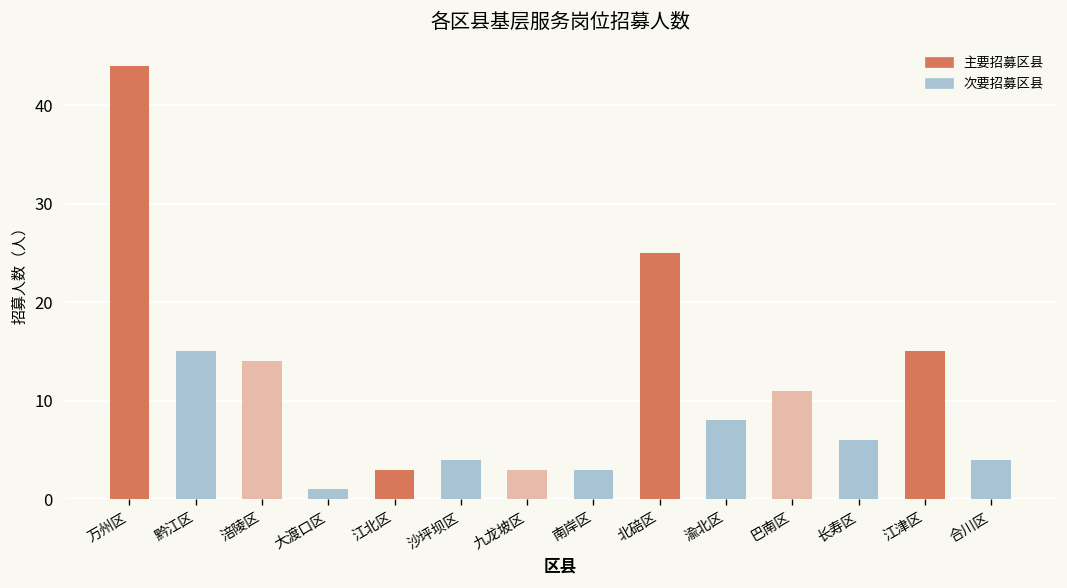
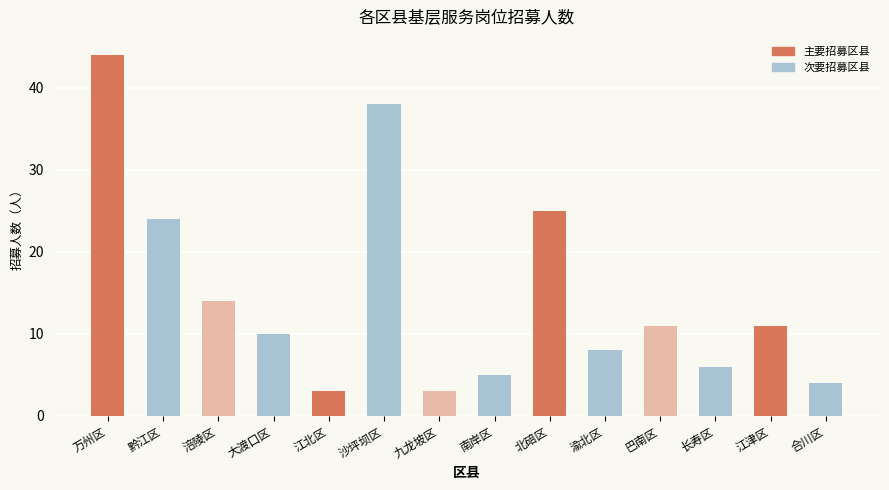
  {
    "万州区": 44,
-   "黔江区": 15,
+   "黔江区": 24,
    "涪陵区": 14,
-   "大渡口区": 1,
+   "大渡口区": 10,
    "江北区": 3,
-   "沙坪坝区": 4,
+   "沙坪坝区": 38,
    "九龙坡区": 3,
-   "南岸区": 3,
+   "南岸区": 5,
    "北碚区": 25,
    "渝北区": 8,
    "巴南区": 11,
    "长寿区": 6,
-   "江津区": 15,
+   "江津区": 11,
    "合川区": 4
  }
